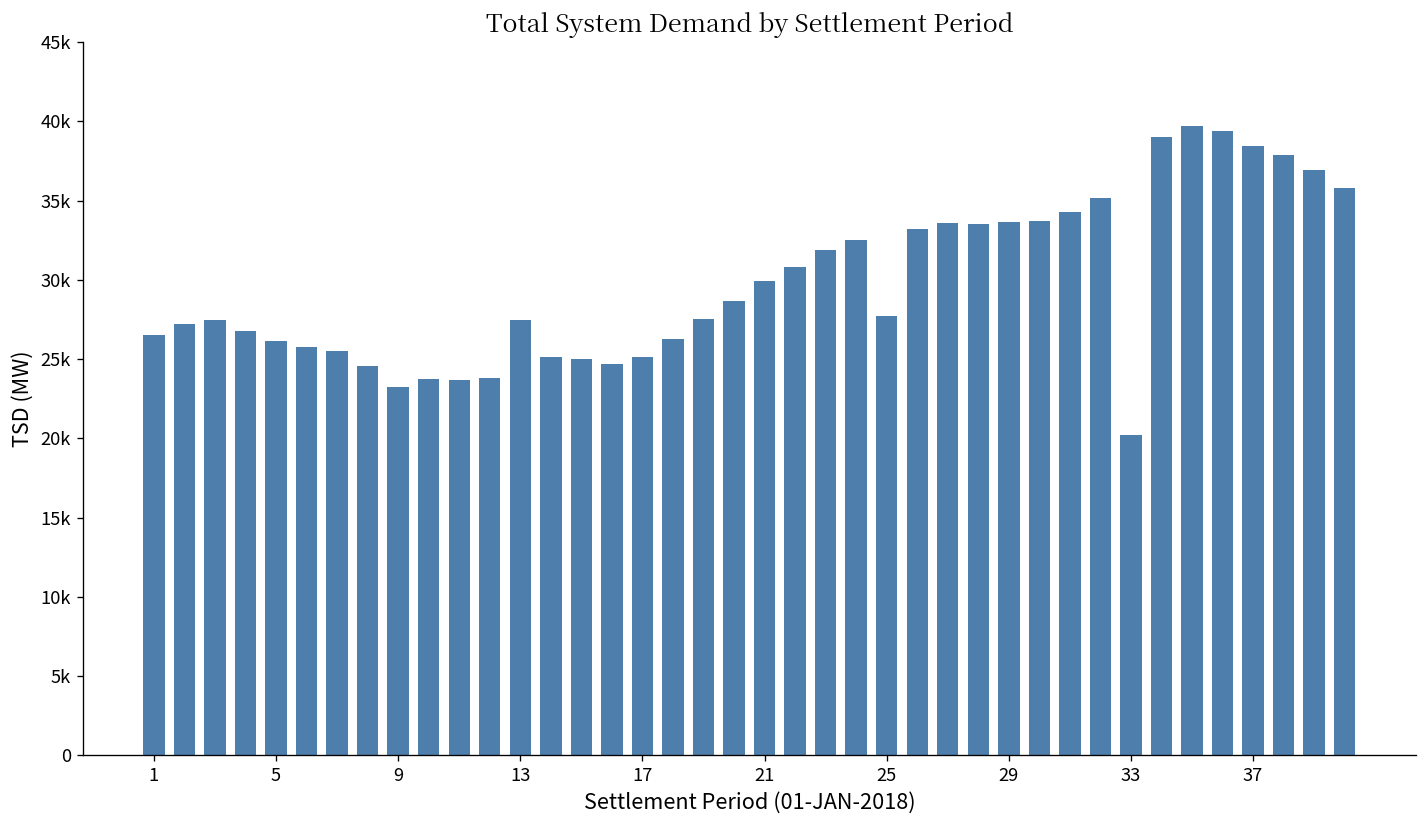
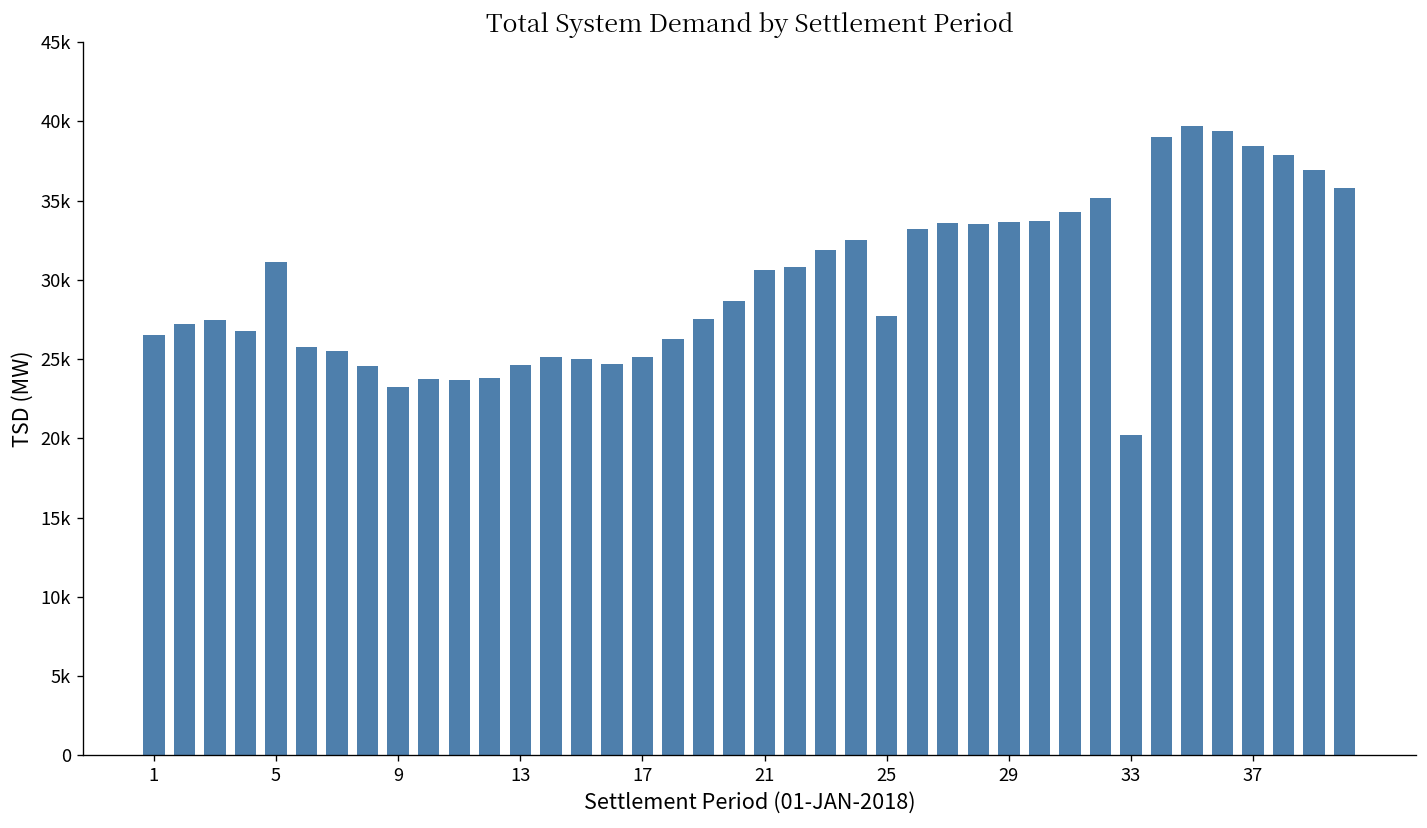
  {
    "1": 26500,
-   "5": 26200,
+   "5": 31200,
    "9": 23300,
-   "13": 27400,
+   "13": 24600,
    "17": 25100,
-   "21": 29900,
+   "21": 30700,
    "25": 27700,
    "29": 33700,
    "33": 20200,
    "37": 38500
  }
